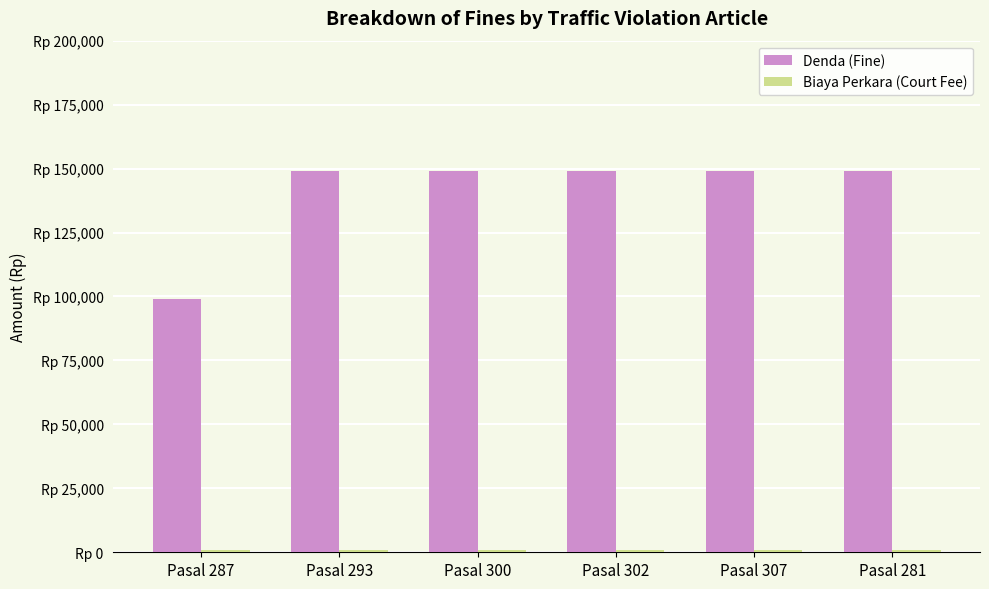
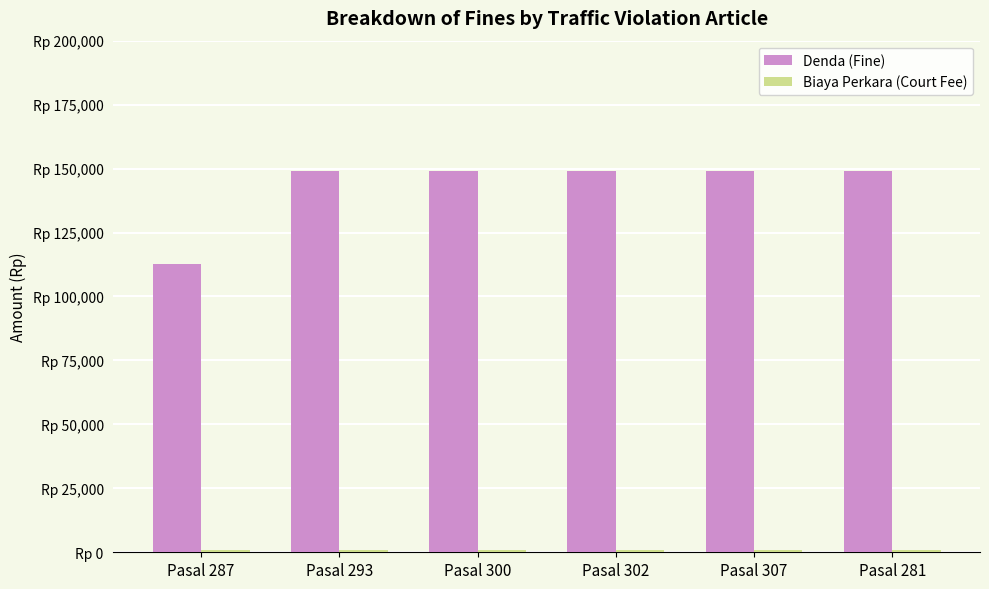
  {
    "Denda (Fine)": {
-     "Pasal 287": "Rp 99,000",
+     "Pasal 287": "Rp 113,000",
      "Pasal 293": "Rp 149,000",
      "Pasal 300": "Rp 149,000",
      "Pasal 302": "Rp 149,000",
      "Pasal 307": "Rp 149,000",
      "Pasal 281": "Rp 149,000"
    },
    "Biaya Perkara (Court Fee)": {
      "Pasal 287": "Rp 1,000",
      "Pasal 293": "Rp 1,000",
      "Pasal 300": "Rp 1,000",
      "Pasal 302": "Rp 1,000",
      "Pasal 307": "Rp 1,000",
      "Pasal 281": "Rp 1,000"
    }
  }
